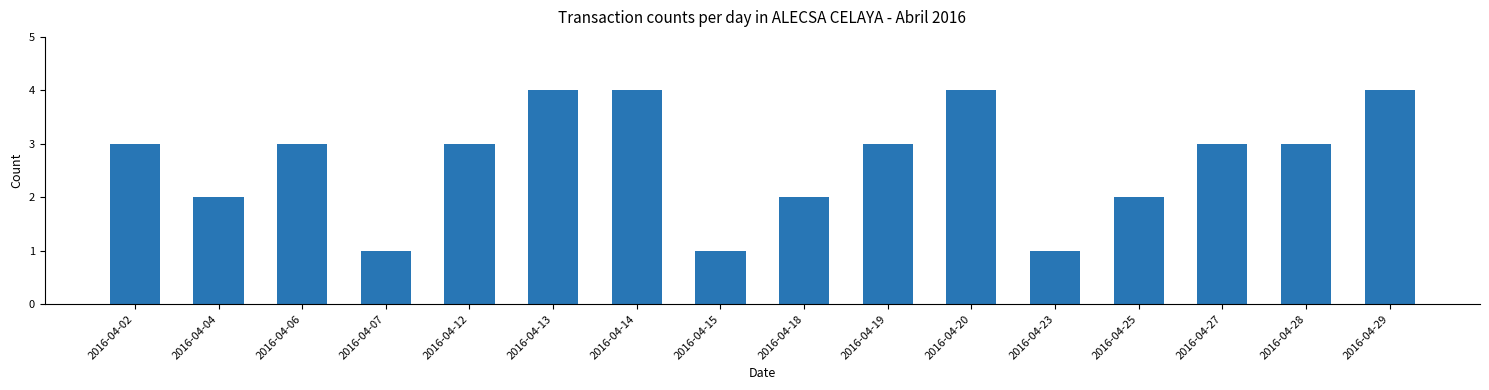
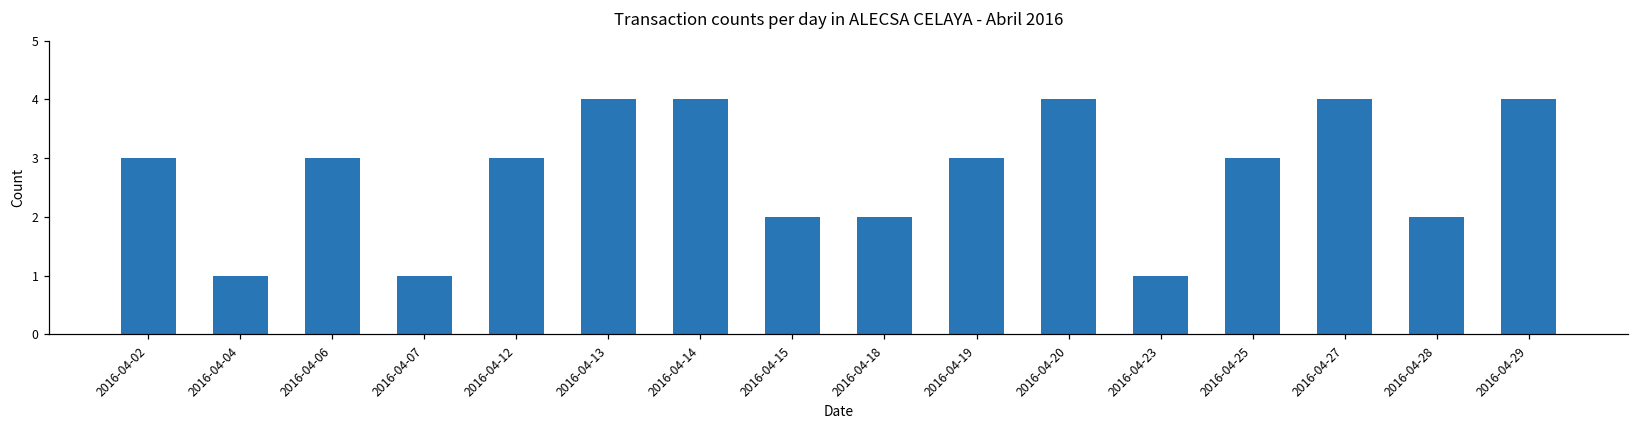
  {
    "2016-04-02": 3,
-   "2016-04-04": 2,
+   "2016-04-04": 1,
    "2016-04-06": 3,
    "2016-04-07": 1,
    "2016-04-12": 3,
    "2016-04-13": 4,
    "2016-04-14": 4,
-   "2016-04-15": 1,
+   "2016-04-15": 2,
    "2016-04-18": 2,
    "2016-04-19": 3,
    "2016-04-20": 4,
    "2016-04-23": 1,
-   "2016-04-25": 2,
-   "2016-04-27": 3,
-   "2016-04-28": 3,
+   "2016-04-25": 3,
+   "2016-04-27": 4,
+   "2016-04-28": 2,
    "2016-04-29": 4
  }
